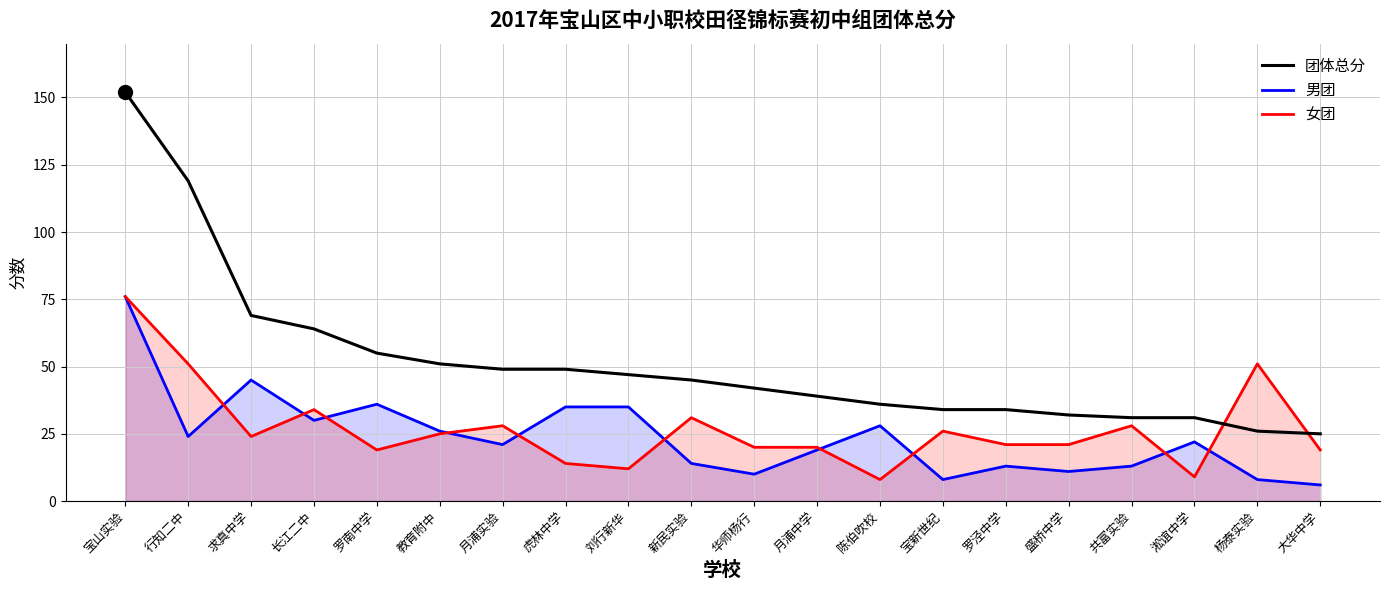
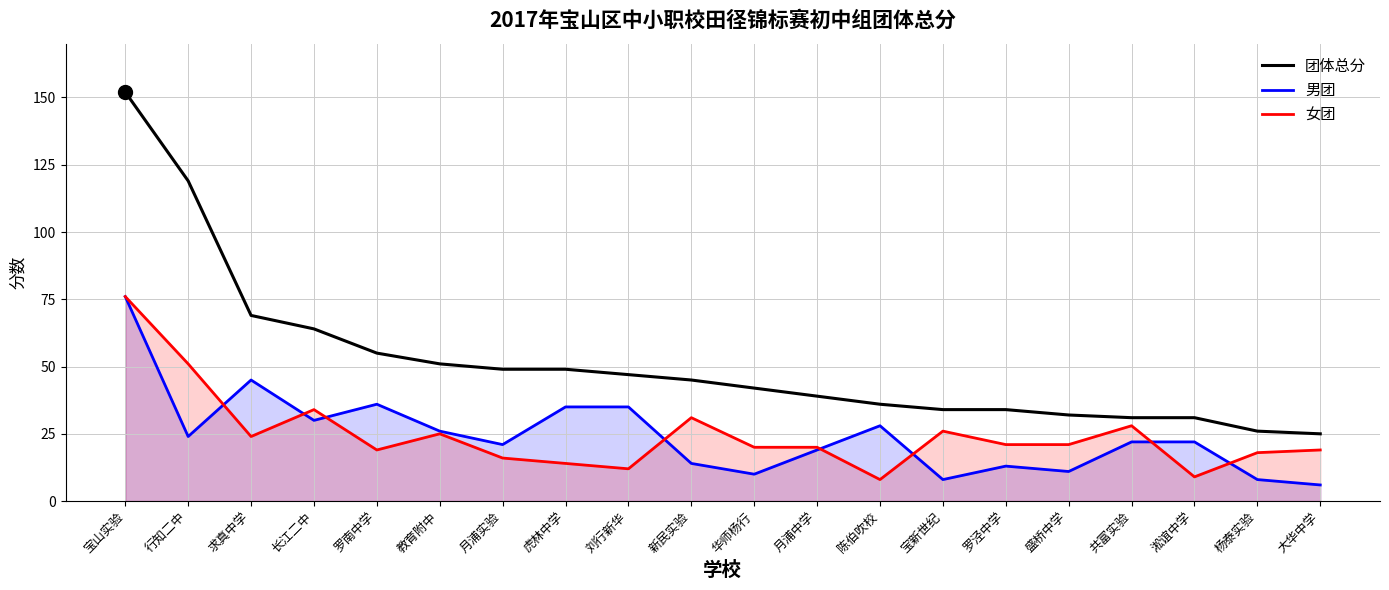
  {
    "男团": {
      "行知二中": 24,
      "求真中学": 45,
      "长江二中": 30,
      "罗南中学": 36,
      "教育附中": 26,
      "月浦实验": 21,
      "虎林中学": 35,
      "刘行新华": 35,
      "新民实验": 14,
      "华师杨行": 10,
      "月浦中学": 19,
      "陈伯吹校": 28,
      "宝新世纪": 8,
      "罗泾中学": 13,
      "盛桥中学": 11,
-     "共富实验": 13,
+     "共富实验": 22,
      "淞谊中学": 22,
      "杨泰实验": 8,
      "大华中学": 6
    },
    "女团": {
      "行知二中": 51,
      "求真中学": 24,
      "长江二中": 34,
      "罗南中学": 19,
      "教育附中": 25,
-     "月浦实验": 28,
+     "月浦实验": 16,
      "虎林中学": 14,
      "刘行新华": 12,
      "新民实验": 31,
      "华师杨行": 20,
      "月浦中学": 20,
      "陈伯吹校": 8,
      "宝新世纪": 26,
      "罗泾中学": 21,
      "盛桥中学": 21,
      "共富实验": 28,
      "淞谊中学": 9,
-     "杨泰实验": 51,
+     "杨泰实验": 18,
      "大华中学": 19
    }
  }
